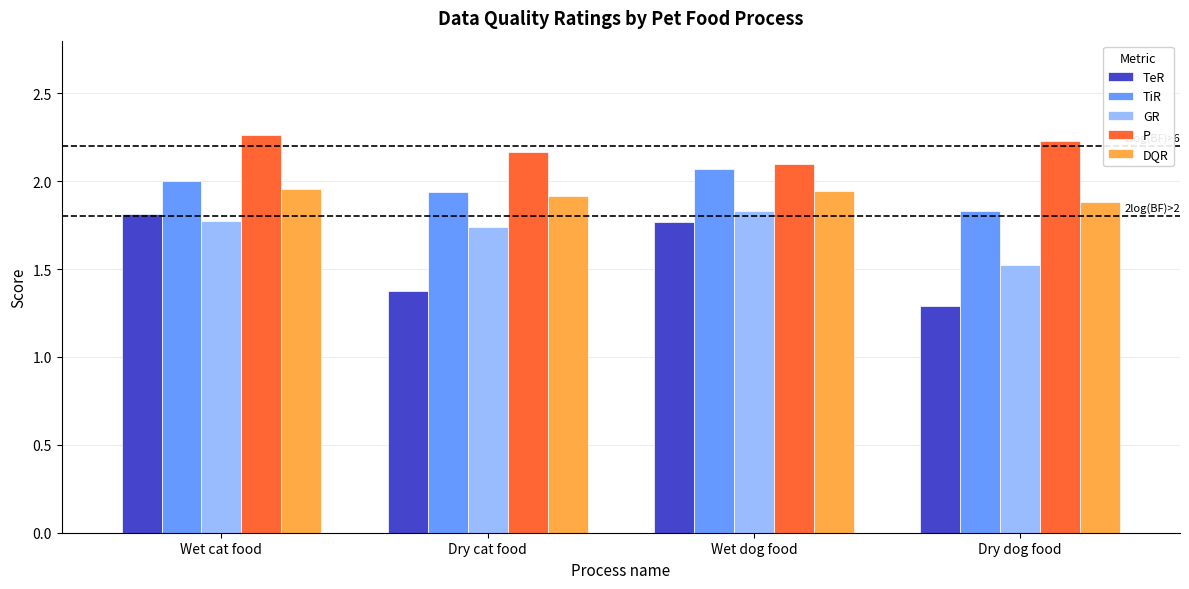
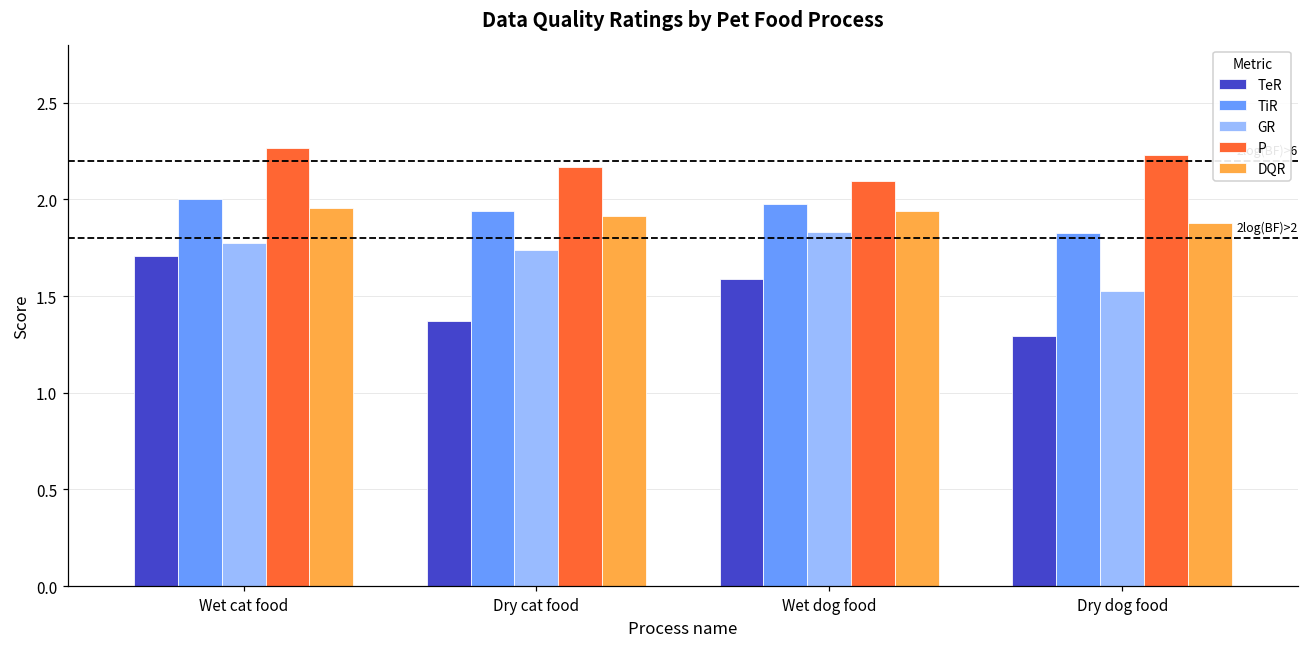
  {
    "TeR": {
-     "Wet cat food": 1.81,
+     "Wet cat food": 1.71,
      "Dry cat food": 1.37,
-     "Wet dog food": 1.77,
+     "Wet dog food": 1.59,
      "Dry dog food": 1.29
    },
    "TiR": {
      "Wet cat food": 2.00,
      "Dry cat food": 1.94,
-     "Wet dog food": 2.07,
+     "Wet dog food": 1.98,
      "Dry dog food": 1.83
    },
    "GR": {
      "Wet cat food": 1.77,
      "Dry cat food": 1.74,
      "Wet dog food": 1.83,
      "Dry dog food": 1.53
    },
    "P": {
      "Wet cat food": 2.26,
      "Dry cat food": 2.17,
      "Wet dog food": 2.10,
      "Dry dog food": 2.23
    },
    "DQR": {
      "Dry dog food": 2
    }
  }
